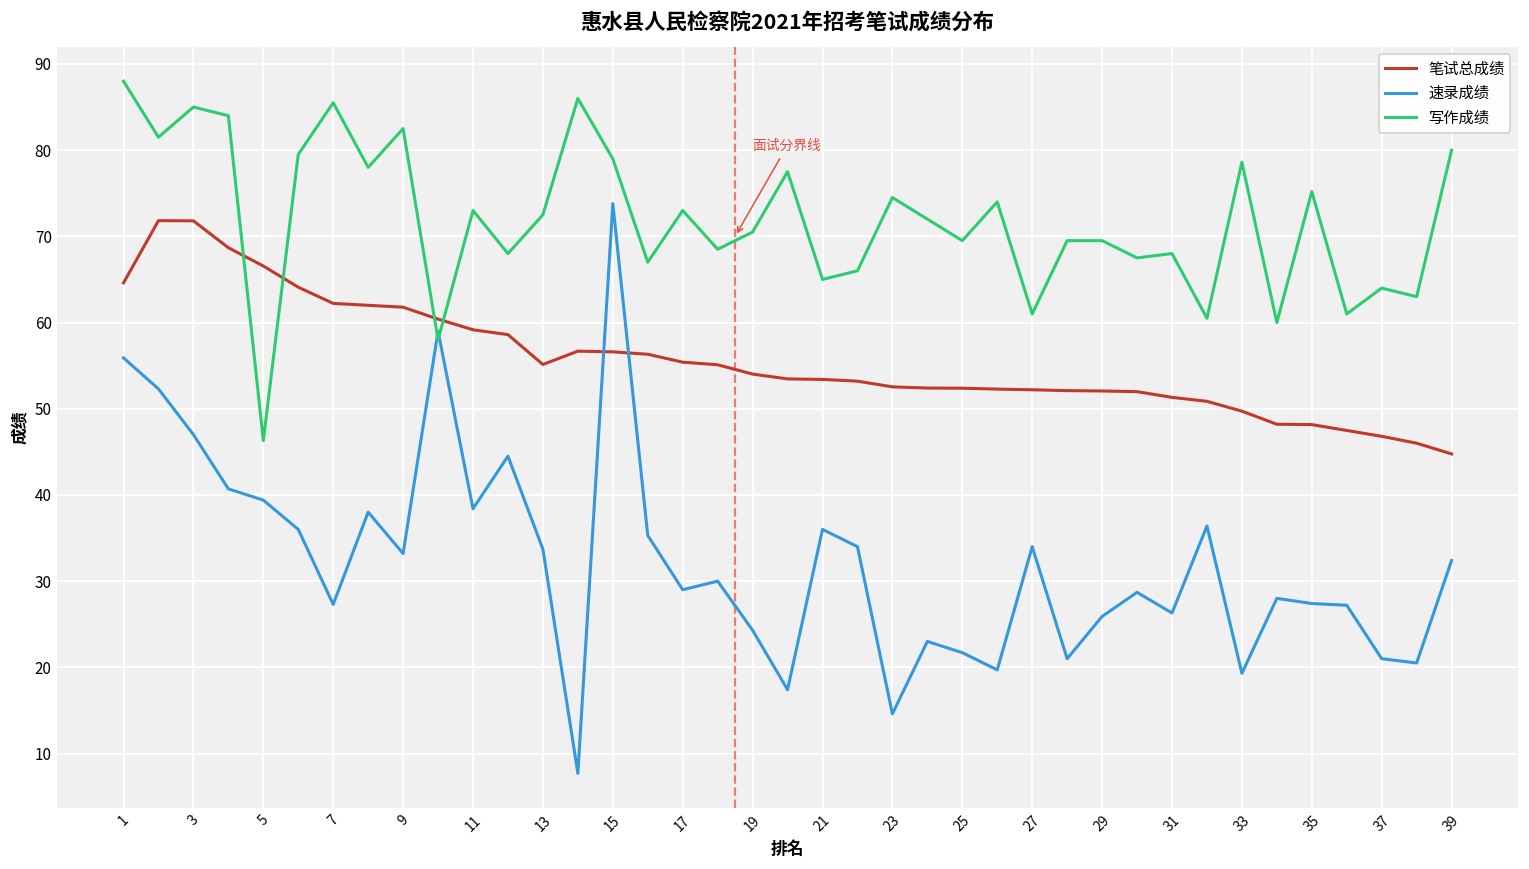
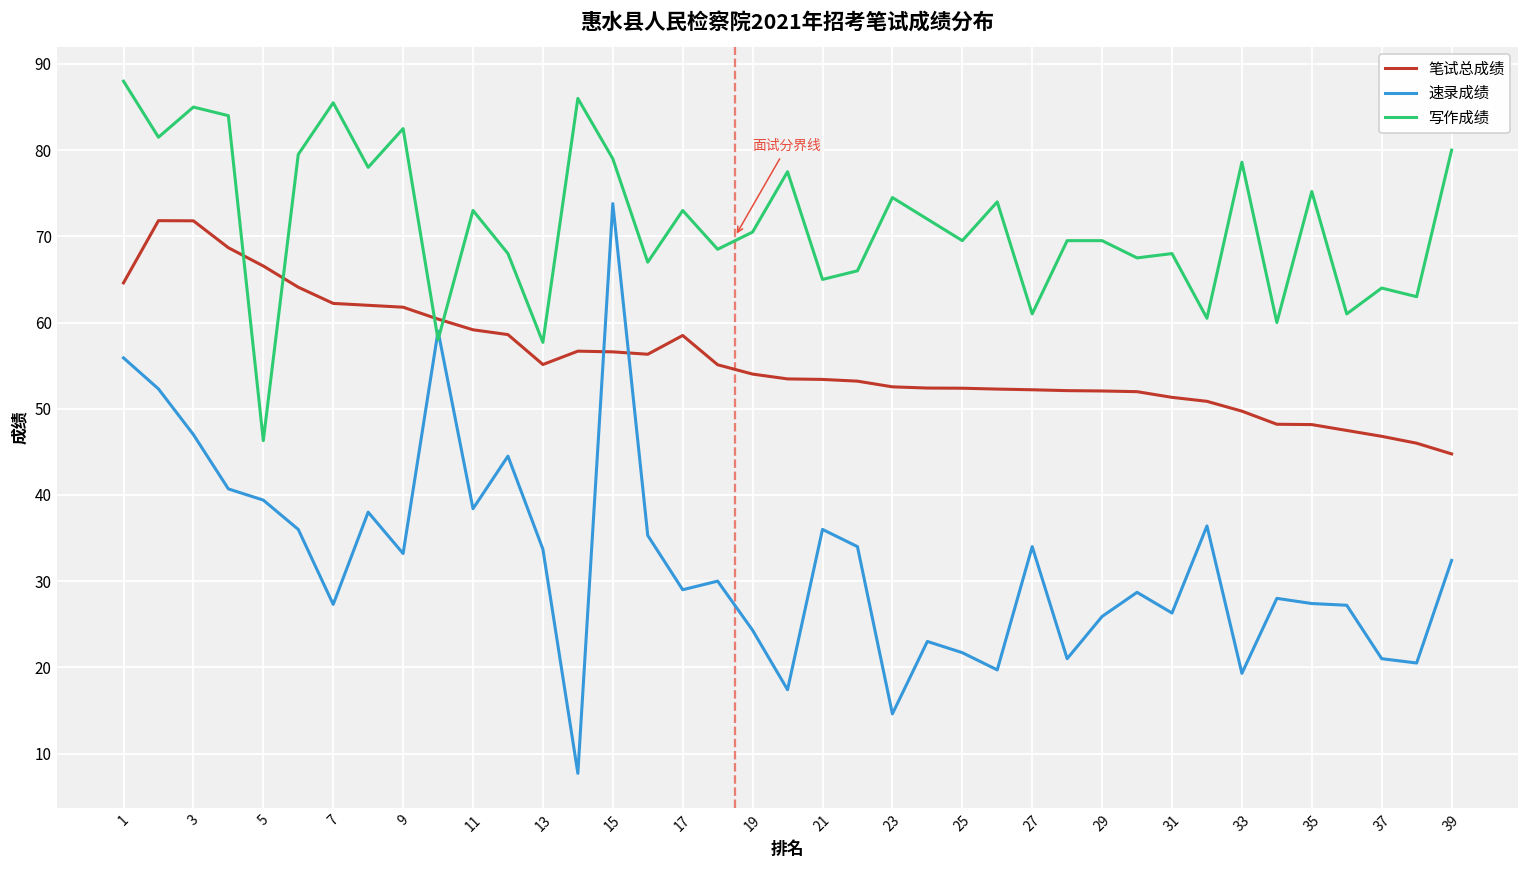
  {
    "笔试总成绩": {
      "1": 65,
      "3": 72,
      "5": 67,
      "7": 62,
      "9": 62,
      "11": 59,
      "13": 55,
      "15": 57,
-     "17": 55,
+     "17": 59,
      "19": 54,
      "21": 53,
      "23": 53,
      "25": 52,
      "27": 52,
      "29": 52,
      "31": 51,
      "33": 50,
      "35": 48,
      "37": 47,
      "39": 45
    },
    "速录成绩": {
      "1": 56,
      "3": 47,
      "5": 39,
      "7": 27,
      "9": 33,
      "11": 38,
      "13": 34,
      "15": 74,
      "17": 29,
      "19": 24,
      "21": 36,
      "23": 15,
      "25": 22,
      "27": 34,
      "29": 26,
      "31": 26,
      "33": 19,
      "35": 27,
      "37": 21,
      "39": 32
    },
    "写作成绩": {
      "1": 88,
      "3": 85,
      "5": 46,
      "7": 86,
      "9": 83,
      "11": 73,
-     "13": 73,
+     "13": 58,
      "15": 79,
      "17": 73,
      "19": 71,
      "21": 65,
      "23": 75,
      "25": 70,
      "27": 61,
      "29": 70,
      "31": 68,
      "33": 79,
      "35": 75,
      "37": 64,
      "39": 80
    }
  }
